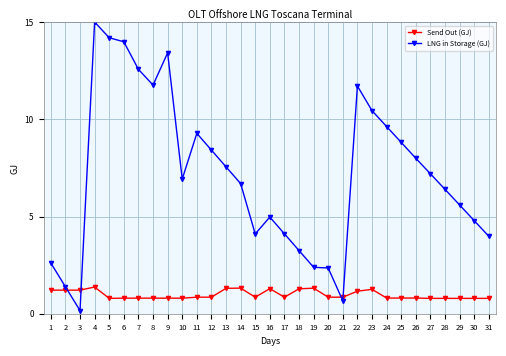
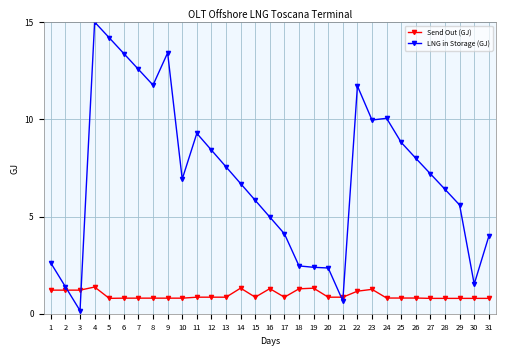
  {
    "Send Out (GJ)": {
      "1": 1.2,
      "2": 1.2,
      "3": 1.2,
      "4": 1.4,
      "5": 0.8,
      "6": 0.8,
      "7": 0.8,
      "8": 0.8,
      "9": 0.8,
      "10": 0.8,
      "11": 0.9,
      "12": 0.9,
-     "13": 1.3,
+     "13": 0.9,
      "14": 1.3,
      "15": 0.9,
      "16": 1.3,
      "17": 0.9,
      "18": 1.3,
      "19": 1.3,
      "20": 0.8,
      "21": 0.9,
      "22": 1.2,
      "23": 1.3,
      "24": 0.8,
      "25": 0.8,
      "26": 0.8,
      "27": 0.8,
      "28": 0.8,
      "29": 0.8,
      "30": 0.8,
      "31": 0.8
    },
    "LNG in Storage (GJ)": {
      "1": 2.6,
      "2": 1.4,
      "3": 0.2,
      "4": 15.0,
      "5": 14.2,
-     "6": 14.0,
+     "6": 13.4,
      "7": 12.6,
      "8": 11.8,
      "9": 13.4,
      "10": 6.9,
      "11": 9.3,
      "12": 8.4,
      "13": 7.6,
      "14": 6.7,
-     "15": 4.1,
+     "15": 5.8,
      "16": 5.0,
      "17": 4.1,
-     "18": 3.2,
+     "18": 2.5,
      "19": 2.4,
      "20": 2.4,
      "21": 0.7,
      "22": 11.7,
-     "23": 10.4,
-     "24": 9.6,
+     "23": 10.0,
+     "24": 10.1,
      "25": 8.8,
      "26": 8.0,
      "27": 7.2,
      "28": 6.4,
      "29": 5.6,
-     "30": 4.8,
+     "30": 1.5,
      "31": 4.0
    }
  }
